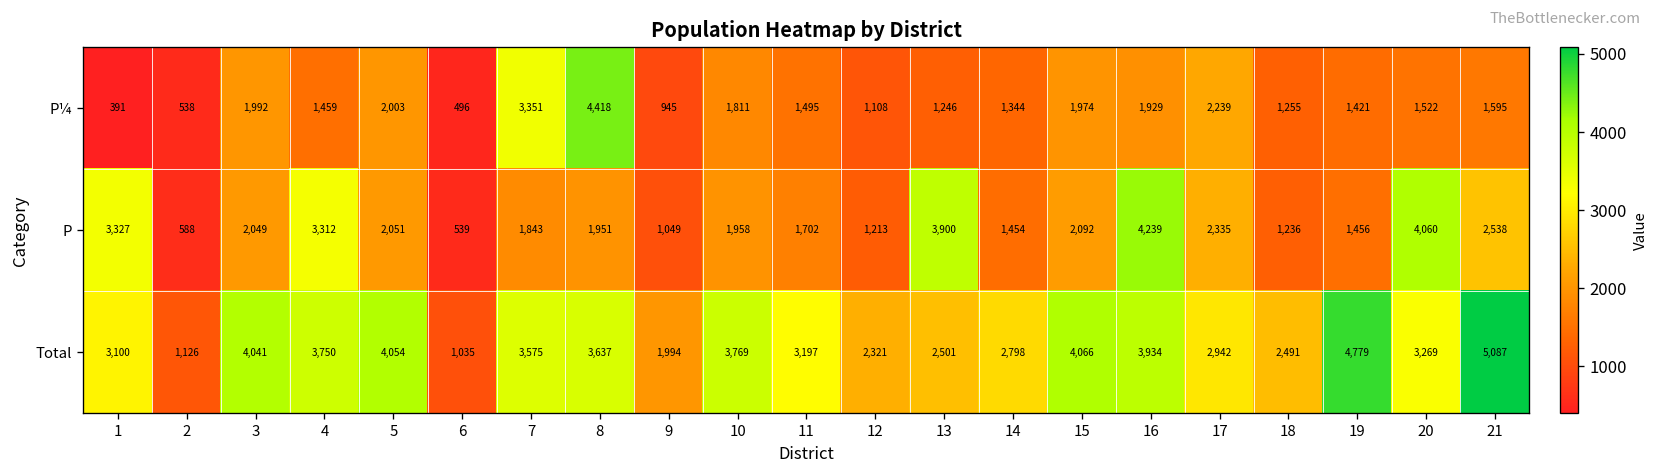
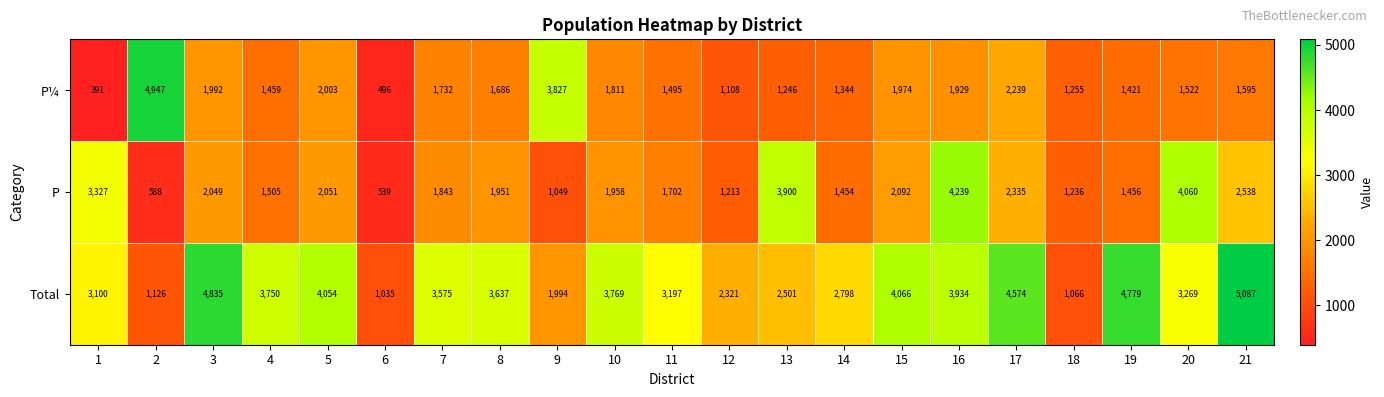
  {
    "P¼": {
      "1": "391",
-     "2": "538",
+     "2": "4,947",
      "3": "1,992",
      "4": "1,459",
      "5": "2,003",
      "6": "496",
-     "7": "3,351",
-     "8": "4,418",
-     "9": "945",
+     "7": "1,732",
+     "8": "1,686",
+     "9": "3,827",
      "10": "1,811",
      "11": "1,495",
      "12": "1,108",
      "13": "1,246",
      "14": "1,344",
      "15": "1,974",
      "16": "1,929",
      "17": "2,239",
      "18": "1,255",
      "19": "1,421",
      "20": "1,522",
      "21": "1,595"
    },
    "P": {
      "1": "3,327",
      "2": "588",
      "3": "2,049",
-     "4": "3,312",
+     "4": "1,505",
      "5": "2,051",
      "6": "539",
      "7": "1,843",
      "8": "1,951",
      "9": "1,049",
      "10": "1,958",
      "11": "1,702",
      "12": "1,213",
      "13": "3,900",
      "14": "1,454",
      "15": "2,092",
      "16": "4,239",
      "17": "2,335",
      "18": "1,236",
      "19": "1,456",
      "20": "4,060",
      "21": "2,538"
    },
    "Total": {
      "1": "3,100",
      "2": "1,126",
-     "3": "4,041",
+     "3": "4,835",
      "4": "3,750",
      "5": "4,054",
      "6": "1,035",
      "7": "3,575",
      "8": "3,637",
      "9": "1,994",
      "10": "3,769",
      "11": "3,197",
      "12": "2,321",
      "13": "2,501",
      "14": "2,798",
      "15": "4,066",
      "16": "3,934",
-     "17": "2,942",
-     "18": "2,491",
+     "17": "4,574",
+     "18": "1,066",
      "19": "4,779",
      "20": "3,269",
      "21": "5,087"
    }
  }
